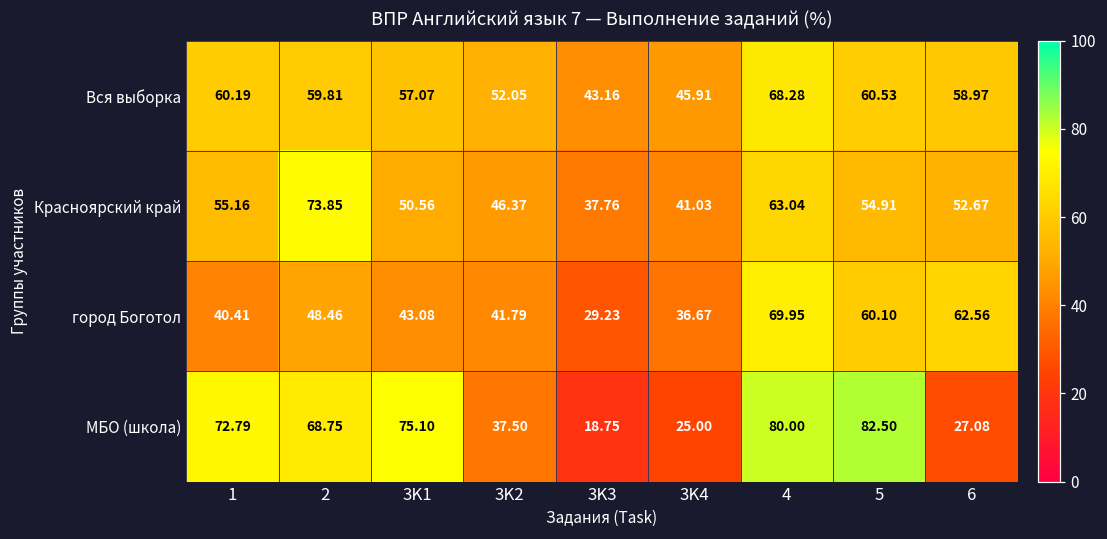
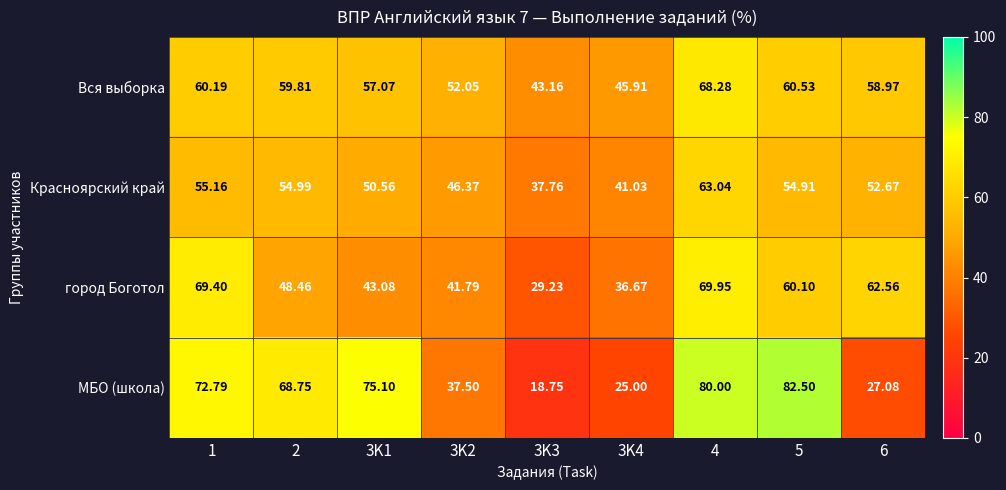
  {
    "Вся выборка": {
      "1": 60.19,
      "2": 59.81,
      "3K1": 57.07,
      "3K2": 52.05,
      "3K3": 43.16,
      "3K4": 45.91,
      "4": 68.28,
      "5": 60.53,
      "6": 58.97
    },
    "Красноярский край": {
      "1": 55.16,
-     "2": 73.85,
+     "2": 54.99,
      "3K1": 50.56,
      "3K2": 46.37,
      "3K3": 37.76,
      "3K4": 41.03,
      "4": 63.04,
      "5": 54.91,
      "6": 52.67
    },
    "город Боготол": {
-     "1": 40.41,
+     "1": 69.40,
      "2": 48.46,
      "3K1": 43.08,
      "3K2": 41.79,
      "3K3": 29.23,
      "3K4": 36.67,
      "4": 69.95,
      "5": 60.10,
      "6": 62.56
    },
    "МБО (школа)": {
      "1": 72.79,
      "2": 68.75,
      "3K1": 75.10,
      "3K2": 37.50,
      "3K3": 18.75,
      "3K4": 25.00,
      "4": 80.00,
      "5": 82.50,
      "6": 27.08
    }
  }
